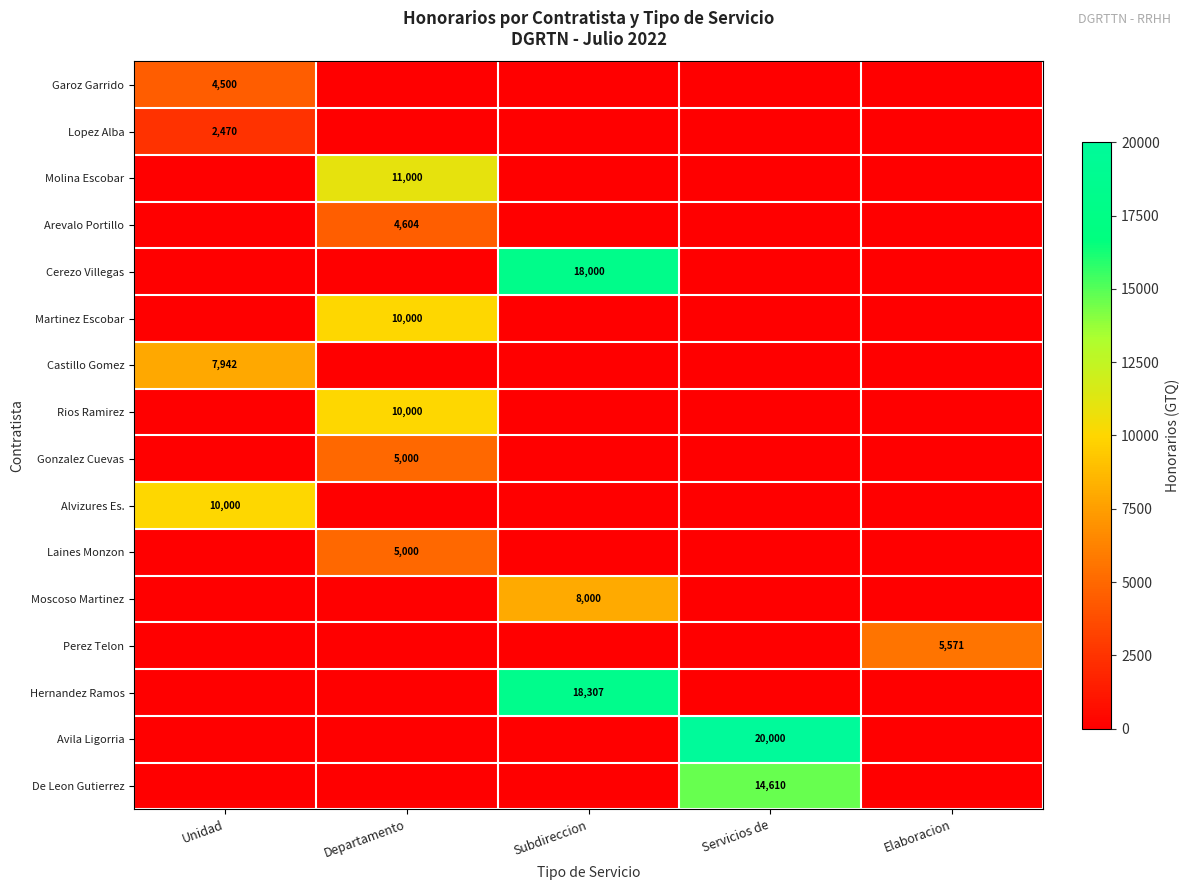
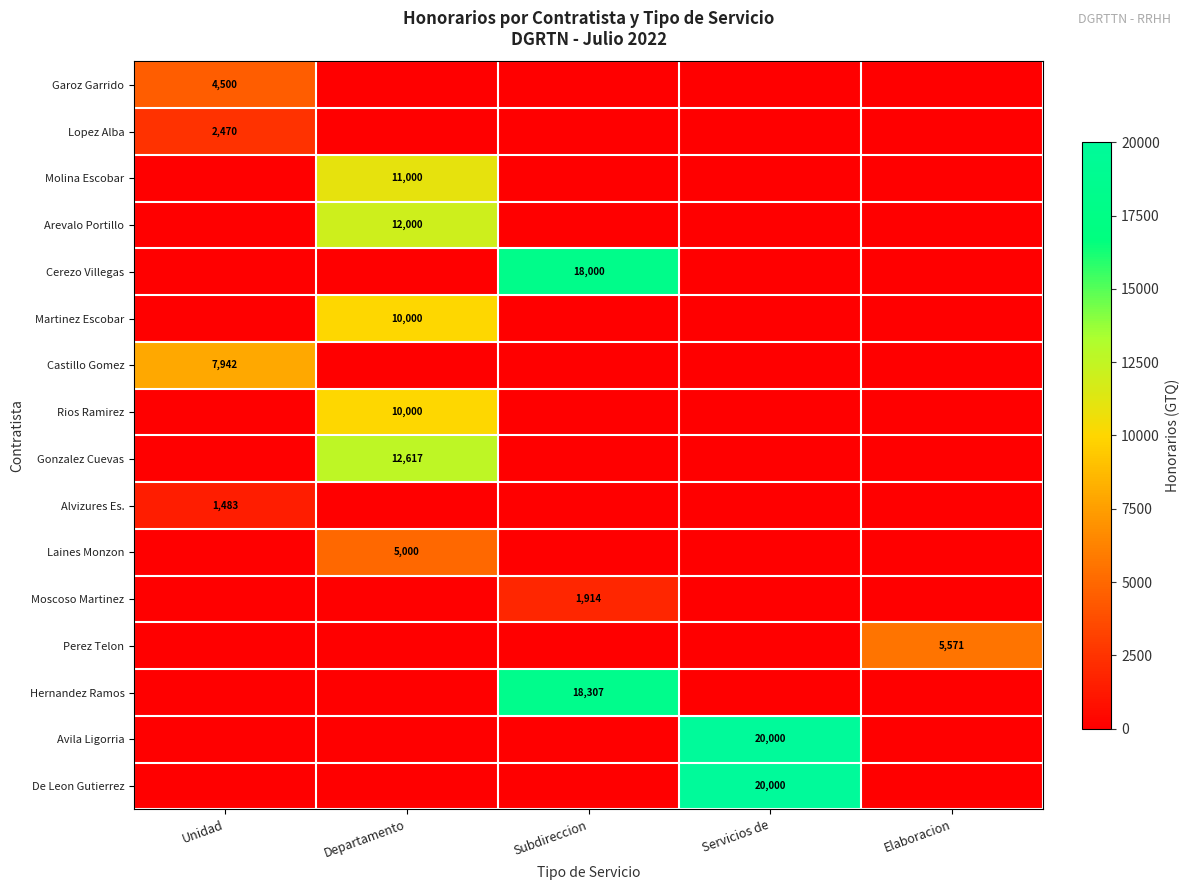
  {
    "Garoz Garrido": {
      "Unidad": "4,500"
    },
    "Lopez Alba": {
      "Unidad": "2,470"
    },
    "Molina Escobar": {
      "Departamento": "11,000"
    },
    "Arevalo Portillo": {
-     "Departamento": "4,604"
+     "Departamento": "12,000"
    },
    "Cerezo Villegas": {
      "Subdireccion": "18,000"
    },
    "Martinez Escobar": {
      "Departamento": "10,000"
    },
    "Castillo Gomez": {
      "Unidad": "7,942"
    },
    "Rios Ramirez": {
      "Departamento": "10,000"
    },
    "Gonzalez Cuevas": {
-     "Departamento": "5,000"
+     "Departamento": "12,617"
    },
    "Alvizures Es.": {
-     "Unidad": "10,000"
+     "Unidad": "1,483"
    },
    "Laines Monzon": {
      "Departamento": "5,000"
    },
    "Moscoso Martinez": {
-     "Subdireccion": "8,000"
+     "Subdireccion": "1,914"
    },
    "Perez Telon": {
      "Elaboracion": "5,571"
    },
    "Hernandez Ramos": {
      "Subdireccion": "18,307"
    },
    "Avila Ligorria": {
      "Servicios de": "20,000"
    },
    "De Leon Gutierrez": {
-     "Servicios de": "14,610"
+     "Servicios de": "20,000"
    }
  }
